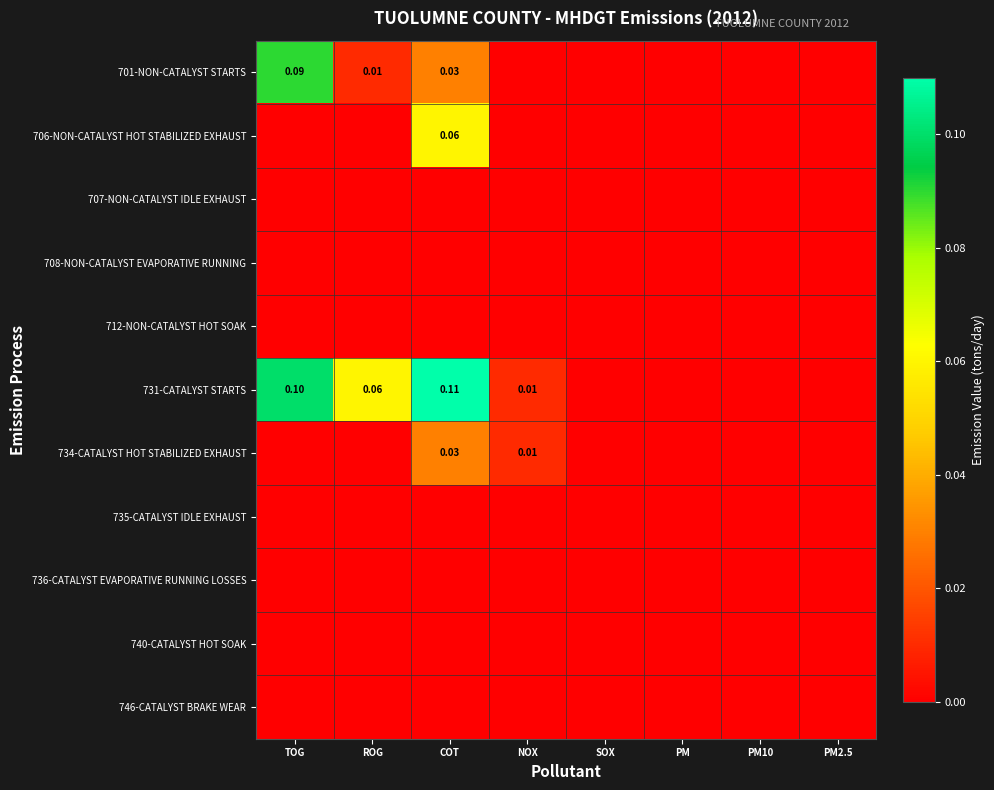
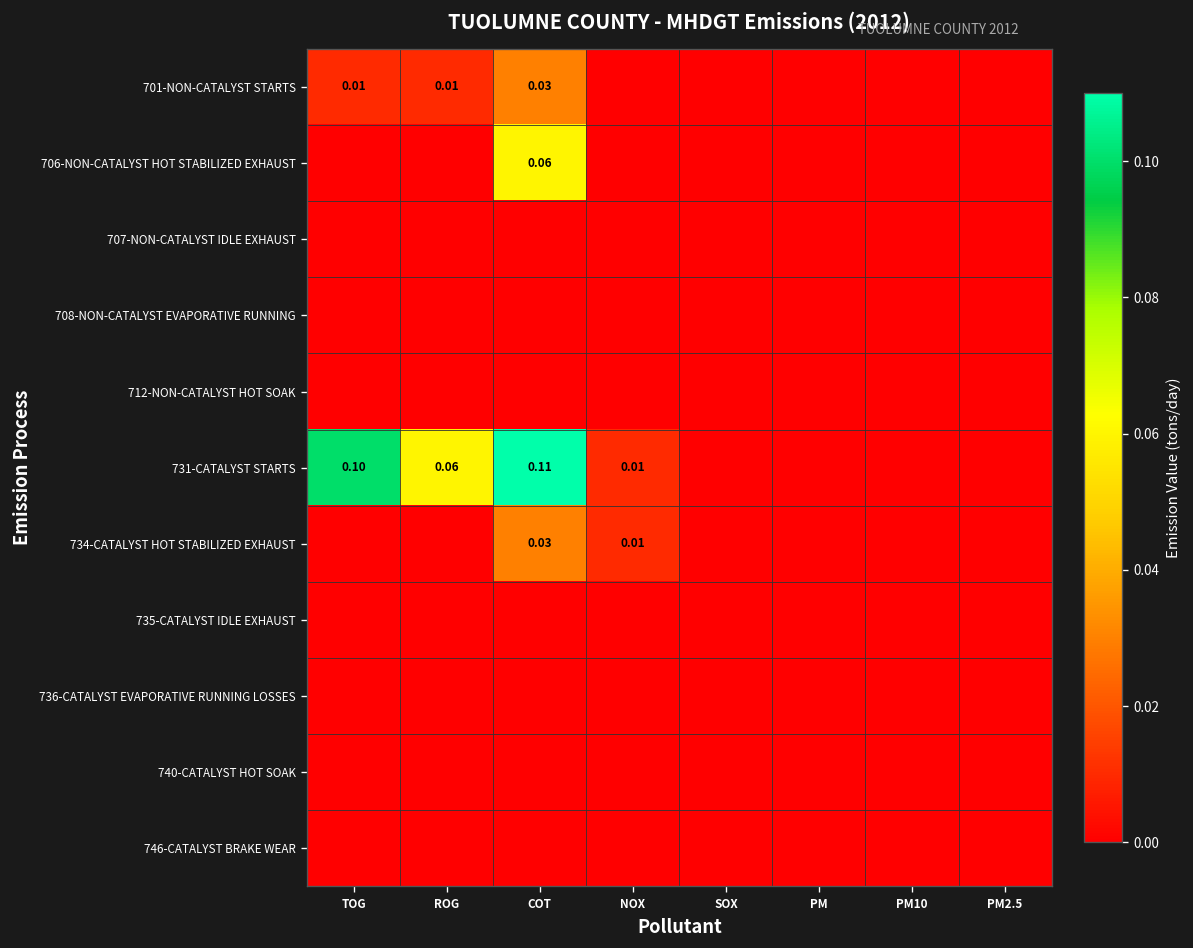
  {
    "701-NON-CATALYST STARTS": {
-     "TOG": 0.09,
+     "TOG": 0.01,
      "ROG": 0.01,
      "COT": 0.03
    },
    "706-NON-CATALYST HOT STABILIZED EXHAUST": {
      "COT": 0.06
    },
    "731-CATALYST STARTS": {
      "TOG": 0.10,
      "ROG": 0.06,
      "COT": 0.11,
      "NOX": 0.01
    },
    "734-CATALYST HOT STABILIZED EXHAUST": {
      "COT": 0.03,
      "NOX": 0.01
    }
  }
